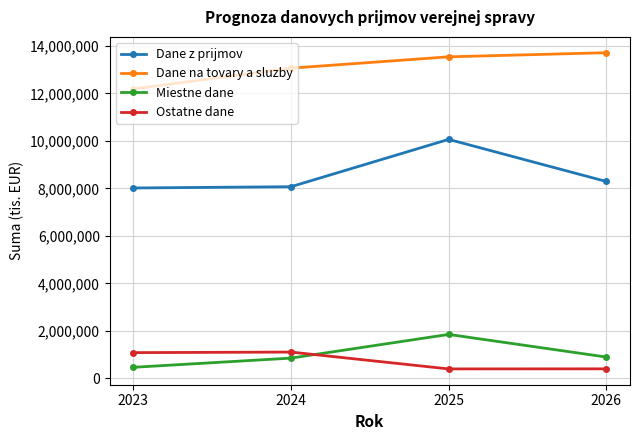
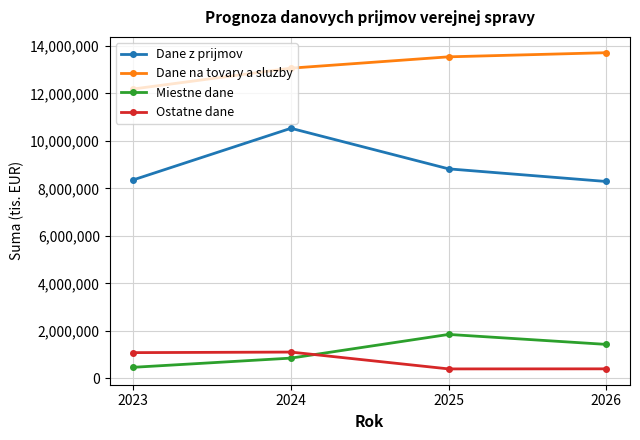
  {
    "Dane z prijmov": {
-     "2023": "8,000,000",
-     "2024": "8,100,000",
-     "2025": "10,100,000",
+     "2023": "8,400,000",
+     "2024": "10,500,000",
+     "2025": "8,800,000",
      "2026": "8,300,000"
    },
    "Dane na tovary a sluzby": {
      "2025": "13,500,000",
      "2026": "13,700,000"
    },
    "Miestne dane": {
      "2023": "500,000",
      "2024": "900,000",
      "2025": "1,800,000",
-     "2026": "900,000"
+     "2026": "1,400,000"
    },
    "Ostatne dane": {
      "2023": "1,100,000",
      "2024": "1,100,000",
      "2025": "400,000",
      "2026": "400,000"
    }
  }
